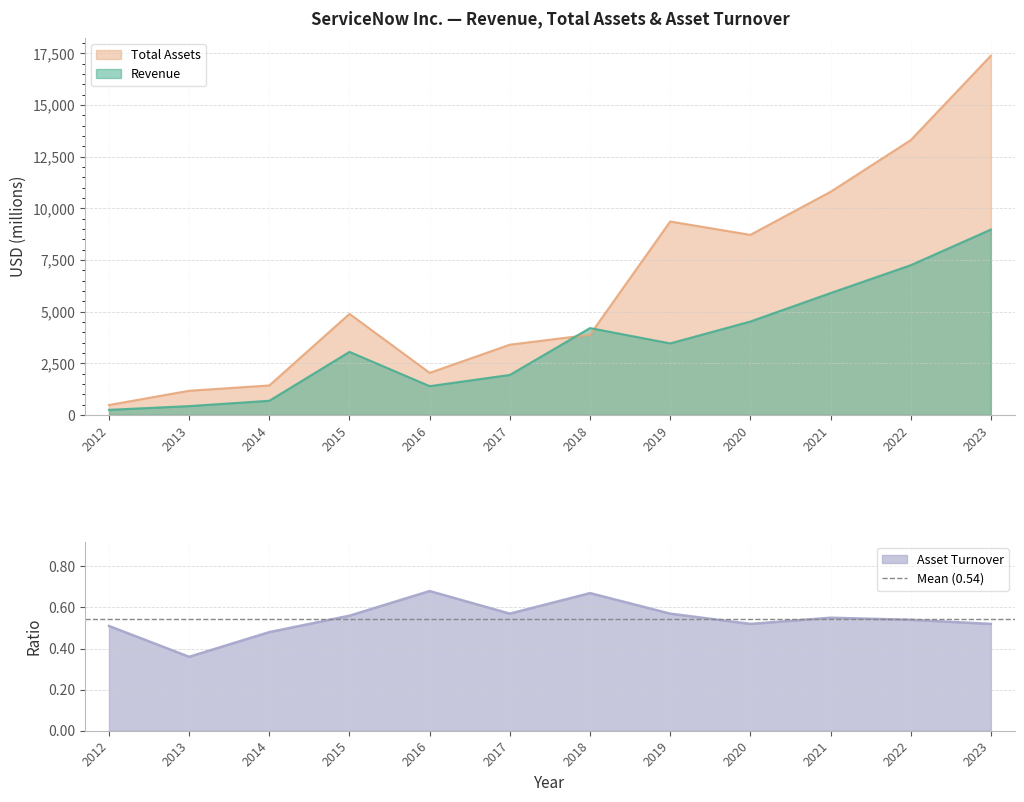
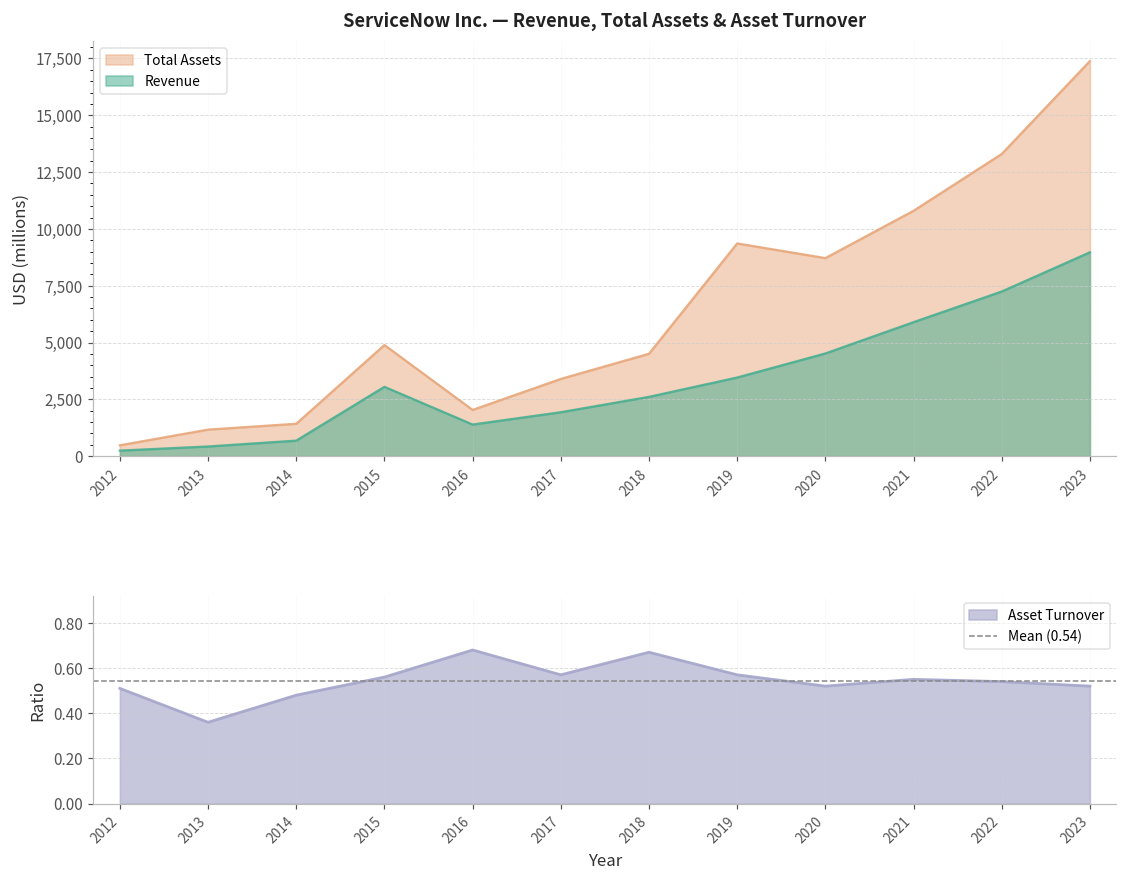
  {
    "ServiceNow Inc. — Revenue, Total Assets & Asset Turnover": {
      "Total Assets": {
        "2012": "500",
        "2013": "1,200",
        "2014": "1,400",
        "2015": "4,900",
        "2016": "2,000",
        "2017": "3,400",
-       "2018": "3,900",
+       "2018": "4,500",
        "2019": "9,400",
        "2020": "8,700",
        "2021": "10,800",
        "2022": "13,300",
        "2023": "17,400"
      },
      "Revenue": {
        "2012": "200",
        "2013": "400",
        "2014": "700",
        "2015": "3,100",
        "2016": "1,400",
        "2017": "1,900",
-       "2018": "4,200",
+       "2018": "2,600",
        "2019": "3,500",
        "2020": "4,500",
        "2021": "5,900",
        "2022": "7,200",
        "2023": "9,000"
      }
    }
  }
